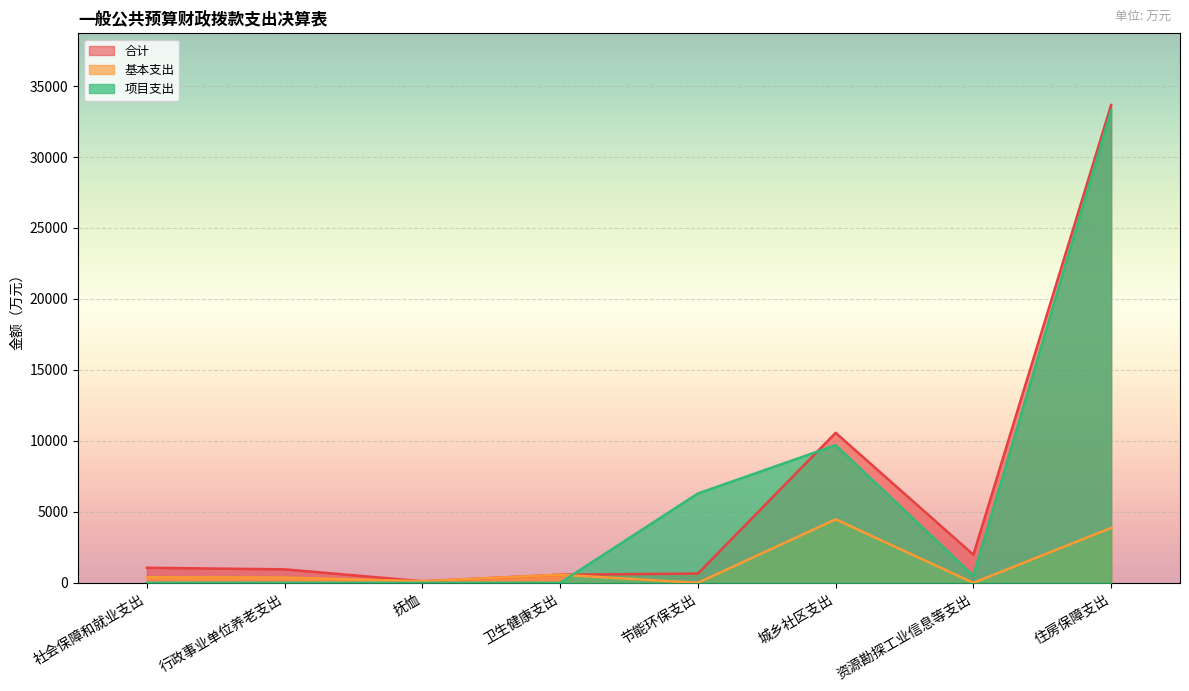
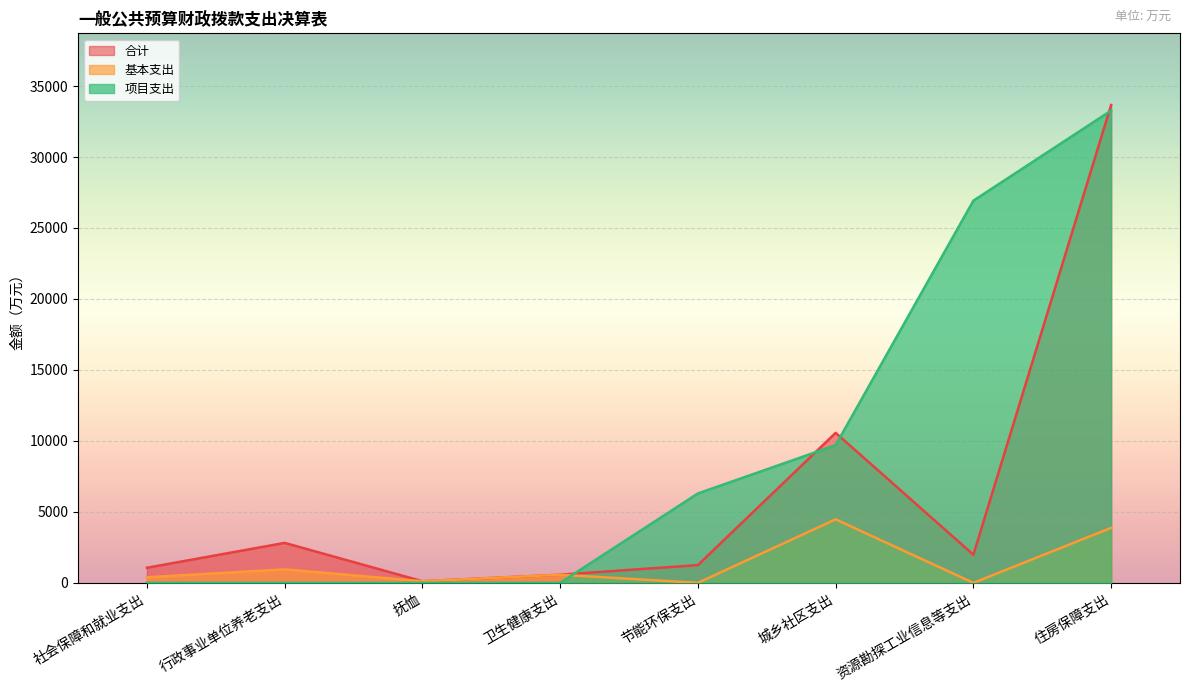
  {
    "合计": {
      "社会保障和就业支出": 1100,
-     "行政事业单位养老支出": 1000,
-     "节能环保支出": 700,
+     "行政事业单位养老支出": 2800,
+     "节能环保支出": 1300,
      "城乡社区支出": 10600,
      "资源勘探工业信息等支出": 2000,
      "住房保障支出": 33700
    },
    "基本支出": {
      "社会保障和就业支出": 400,
-     "行政事业单位养老支出": 400,
+     "行政事业单位养老支出": 1000,
      "节能环保支出": 0,
      "城乡社区支出": 4500,
      "资源勘探工业信息等支出": 0,
      "住房保障支出": 3900
    },
    "项目支出": {
      "社会保障和就业支出": 0,
      "行政事业单位养老支出": 0,
      "卫生健康支出": 0,
      "节能环保支出": 6300,
      "城乡社区支出": 9700,
-     "资源勘探工业信息等支出": 500,
+     "资源勘探工业信息等支出": 26900,
      "住房保障支出": 33300
    }
  }
